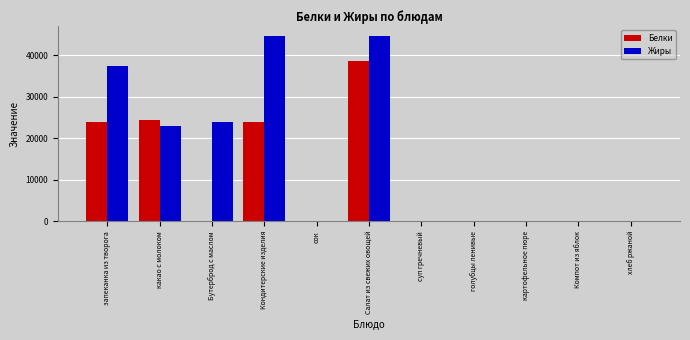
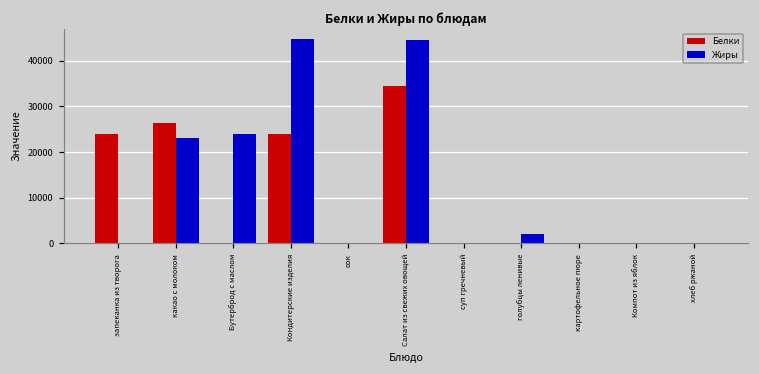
  {
    "Белки": {
      "запеканка из творога": 24000,
-     "какао с молоком": 24000,
+     "какао с молоком": 26000,
      "Кондитерские изделия": 24000,
-     "Салат из свежих овощей": 39000
+     "Салат из свежих овощей": 34000
    },
    "Жиры": {
-     "запеканка из творога": 38000,
+     "запеканка из творога": 0,
      "какао с молоком": 23000,
      "Бутерброд с маслом": 24000,
      "Кондитерские изделия": 45000,
      "Салат из свежих овощей": 45000,
-     "голубцы ленивые": 0,
+     "голубцы ленивые": 2000,
      "Компот из яблок": 0
    }
  }
